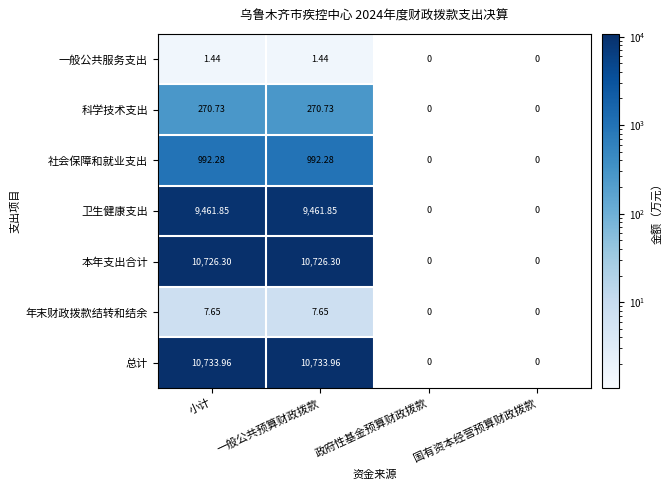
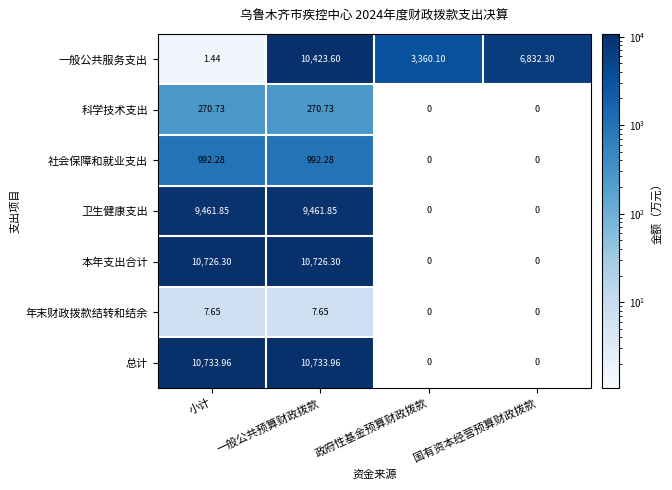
  {
    "一般公共服务支出": {
      "小计": "1.44",
-     "一般公共预算财政拨款": "1.44",
-     "政府性基金预算财政拨款": "0",
-     "国有资本经营预算财政拨款": "0"
+     "一般公共预算财政拨款": "10,423.60",
+     "政府性基金预算财政拨款": "3,360.10",
+     "国有资本经营预算财政拨款": "6,832.30"
    },
    "科学技术支出": {
      "小计": "270.73",
      "一般公共预算财政拨款": "270.73",
      "政府性基金预算财政拨款": "0",
      "国有资本经营预算财政拨款": "0"
    },
    "社会保障和就业支出": {
      "小计": "992.28",
      "一般公共预算财政拨款": "992.28",
      "政府性基金预算财政拨款": "0",
      "国有资本经营预算财政拨款": "0"
    },
    "卫生健康支出": {
      "小计": "9,461.85",
      "一般公共预算财政拨款": "9,461.85",
      "政府性基金预算财政拨款": "0",
      "国有资本经营预算财政拨款": "0"
    },
    "本年支出合计": {
      "小计": "10,726.30",
      "一般公共预算财政拨款": "10,726.30",
      "政府性基金预算财政拨款": "0",
      "国有资本经营预算财政拨款": "0"
    },
    "年末财政拨款结转和结余": {
      "小计": "7.65",
      "一般公共预算财政拨款": "7.65",
      "政府性基金预算财政拨款": "0",
      "国有资本经营预算财政拨款": "0"
    },
    "总计": {
      "小计": "10,733.96",
      "一般公共预算财政拨款": "10,733.96",
      "政府性基金预算财政拨款": "0",
      "国有资本经营预算财政拨款": "0"
    }
  }
